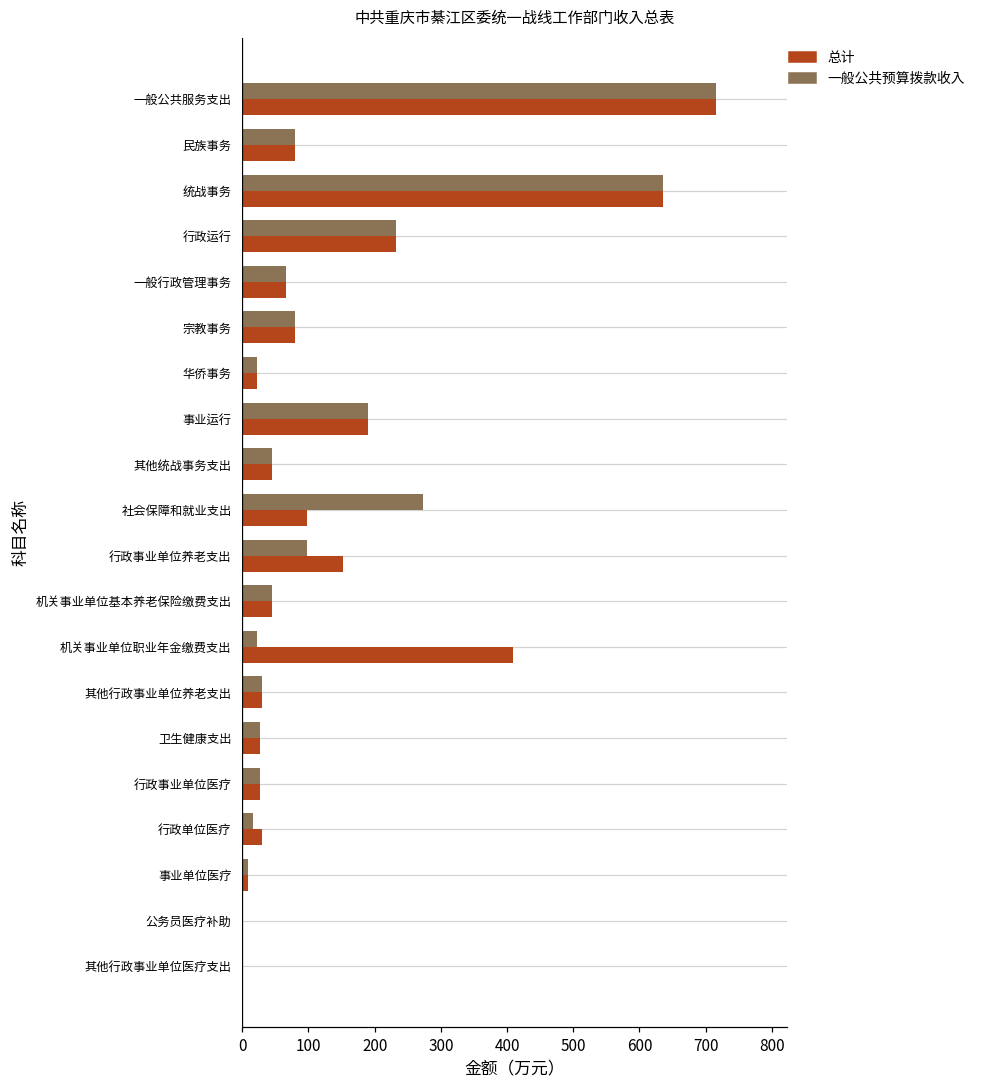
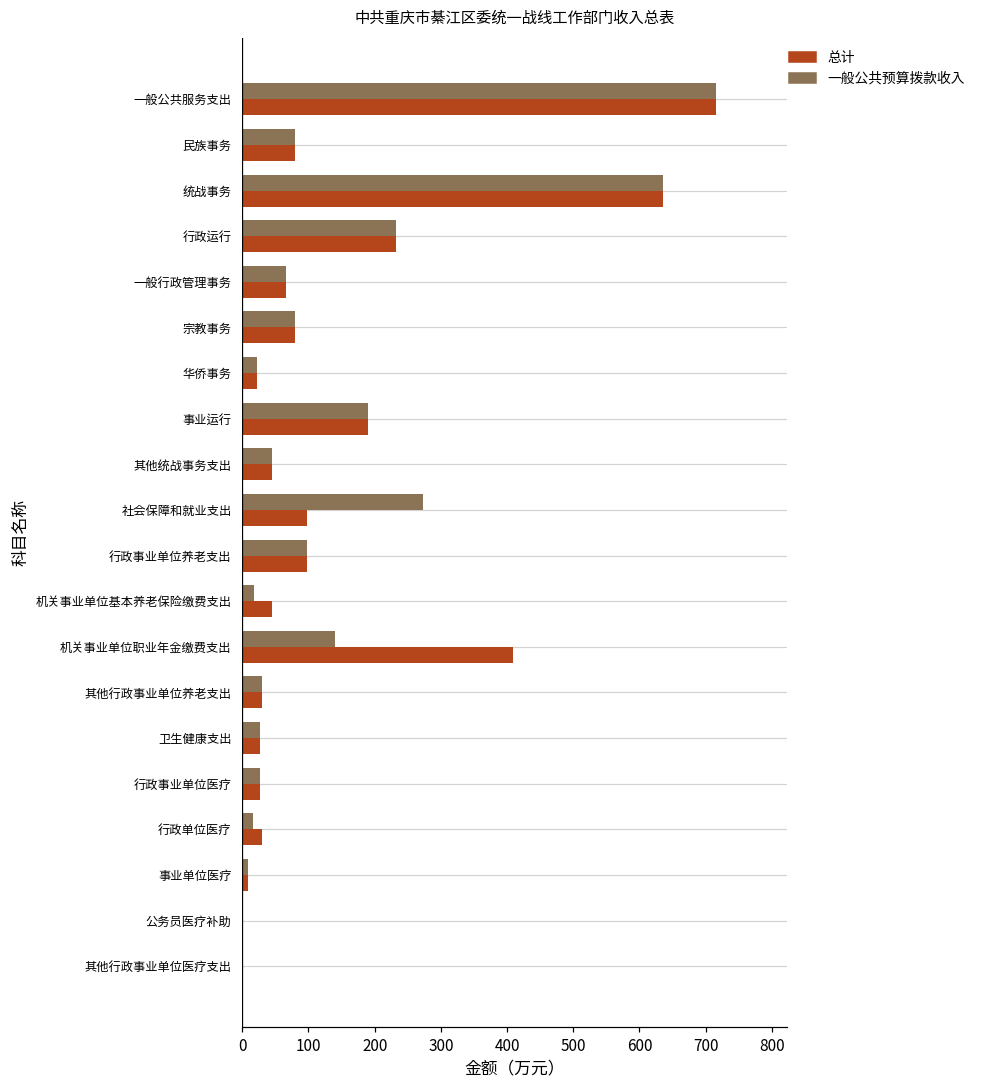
  {
    "总计": {
      "一般公共服务支出": 710,
      "民族事务": 80,
      "统战事务": 630,
      "行政运行": 230,
      "一般行政管理事务": 70,
      "宗教事务": 80,
      "华侨事务": 20,
      "事业运行": 190,
      "其他统战事务支出": 50,
      "社会保障和就业支出": 100,
-     "行政事业单位养老支出": 150,
+     "行政事业单位养老支出": 100,
      "机关事业单位基本养老保险缴费支出": 50,
      "机关事业单位职业年金缴费支出": 410,
      "其他行政事业单位养老支出": 30,
      "卫生健康支出": 30,
      "行政事业单位医疗": 30,
      "行政单位医疗": 30,
      "事业单位医疗": 10
    },
    "一般公共预算拨款收入": {
      "一般公共服务支出": 710,
      "民族事务": 80,
      "统战事务": 630,
      "行政运行": 230,
      "一般行政管理事务": 70,
      "宗教事务": 80,
      "华侨事务": 20,
      "事业运行": 190,
      "其他统战事务支出": 50,
      "社会保障和就业支出": 270,
      "行政事业单位养老支出": 100,
-     "机关事业单位基本养老保险缴费支出": 50,
-     "机关事业单位职业年金缴费支出": 20,
+     "机关事业单位基本养老保险缴费支出": 20,
+     "机关事业单位职业年金缴费支出": 140,
      "其他行政事业单位养老支出": 30,
      "卫生健康支出": 30,
      "行政事业单位医疗": 30,
      "行政单位医疗": 20,
      "事业单位医疗": 10
    }
  }
